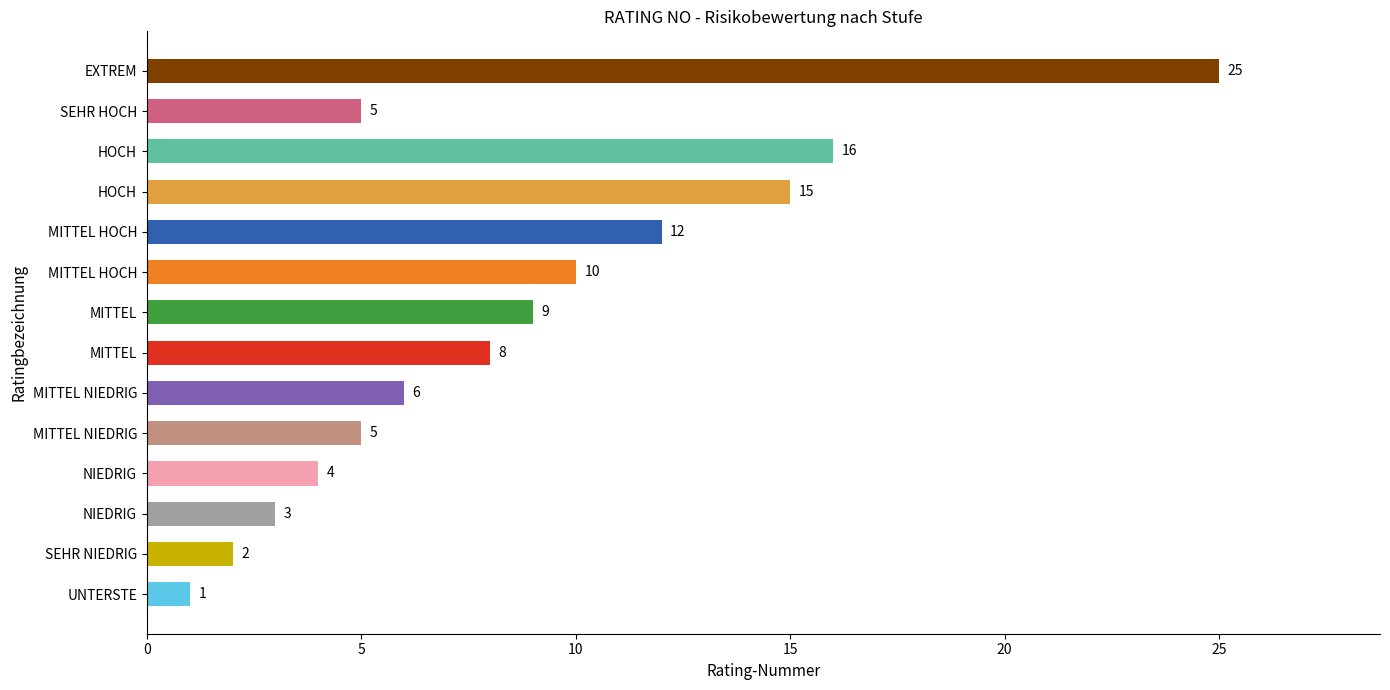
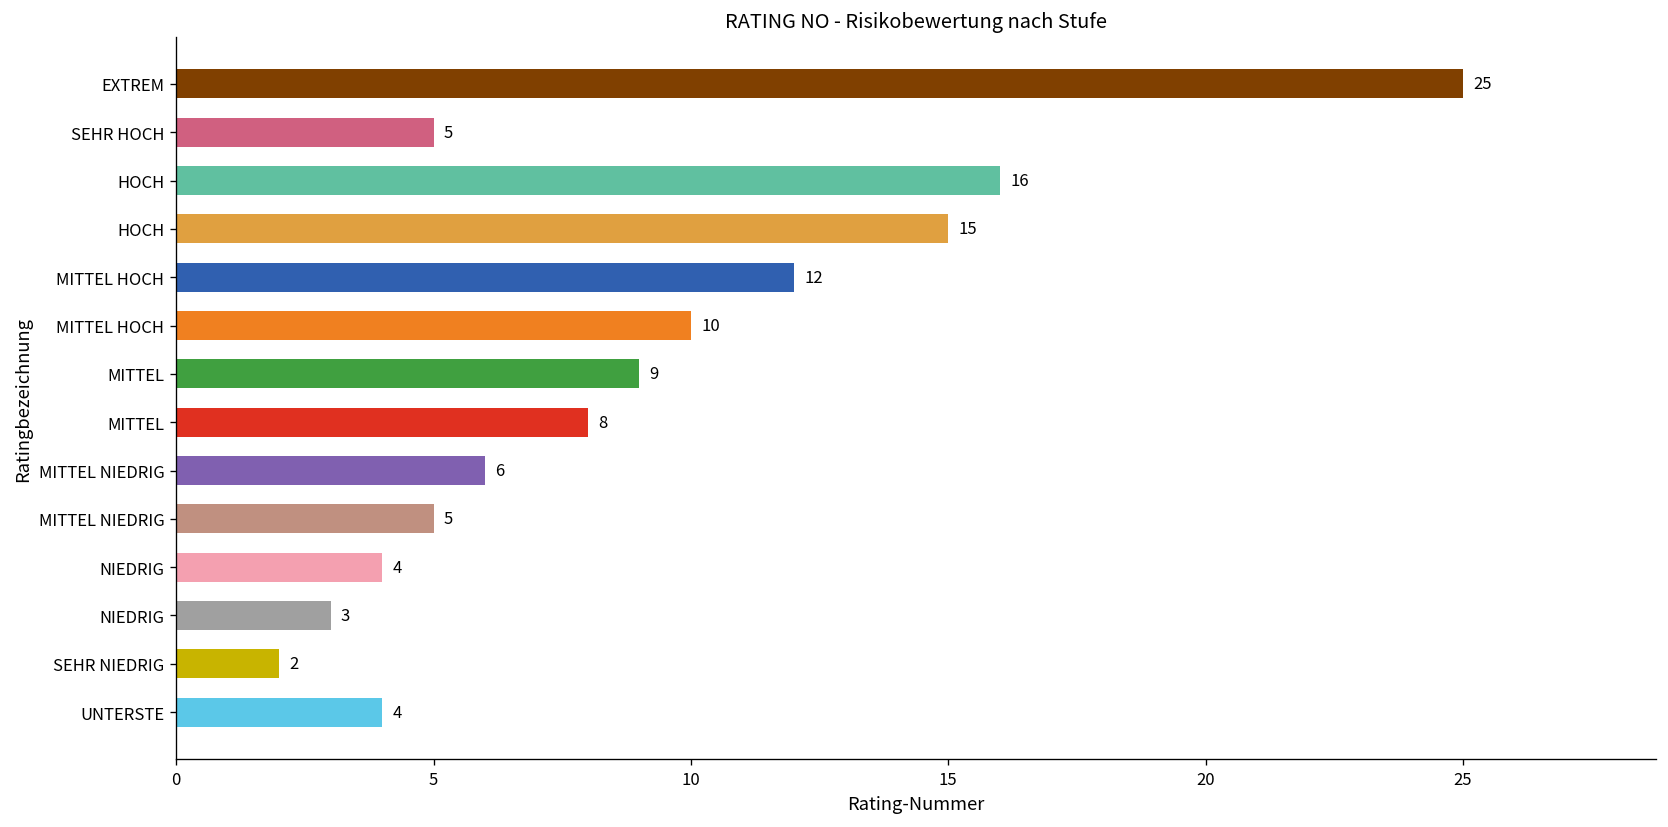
  {
    "EXTREM": 25,
    "SEHR HOCH": 5,
    "SEHR NIEDRIG": 2,
-   "UNTERSTE": 1
+   "UNTERSTE": 4
  }
